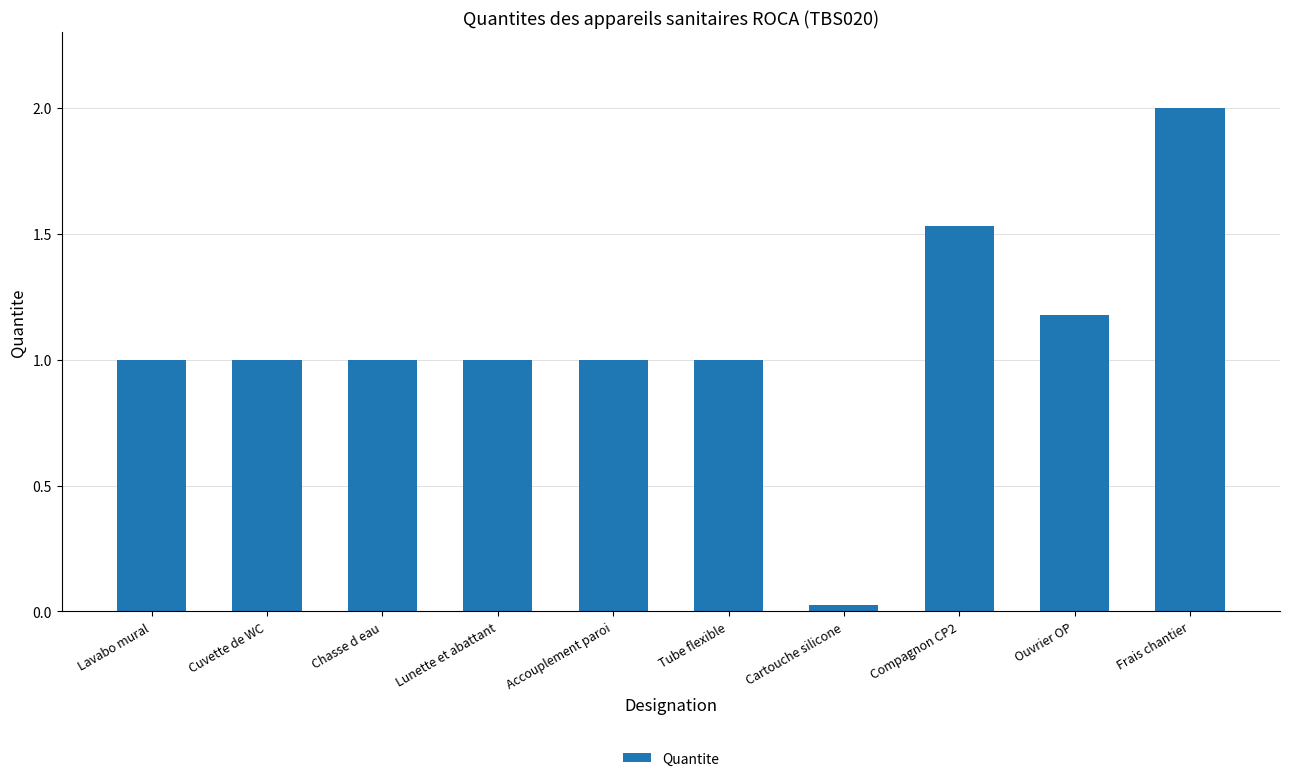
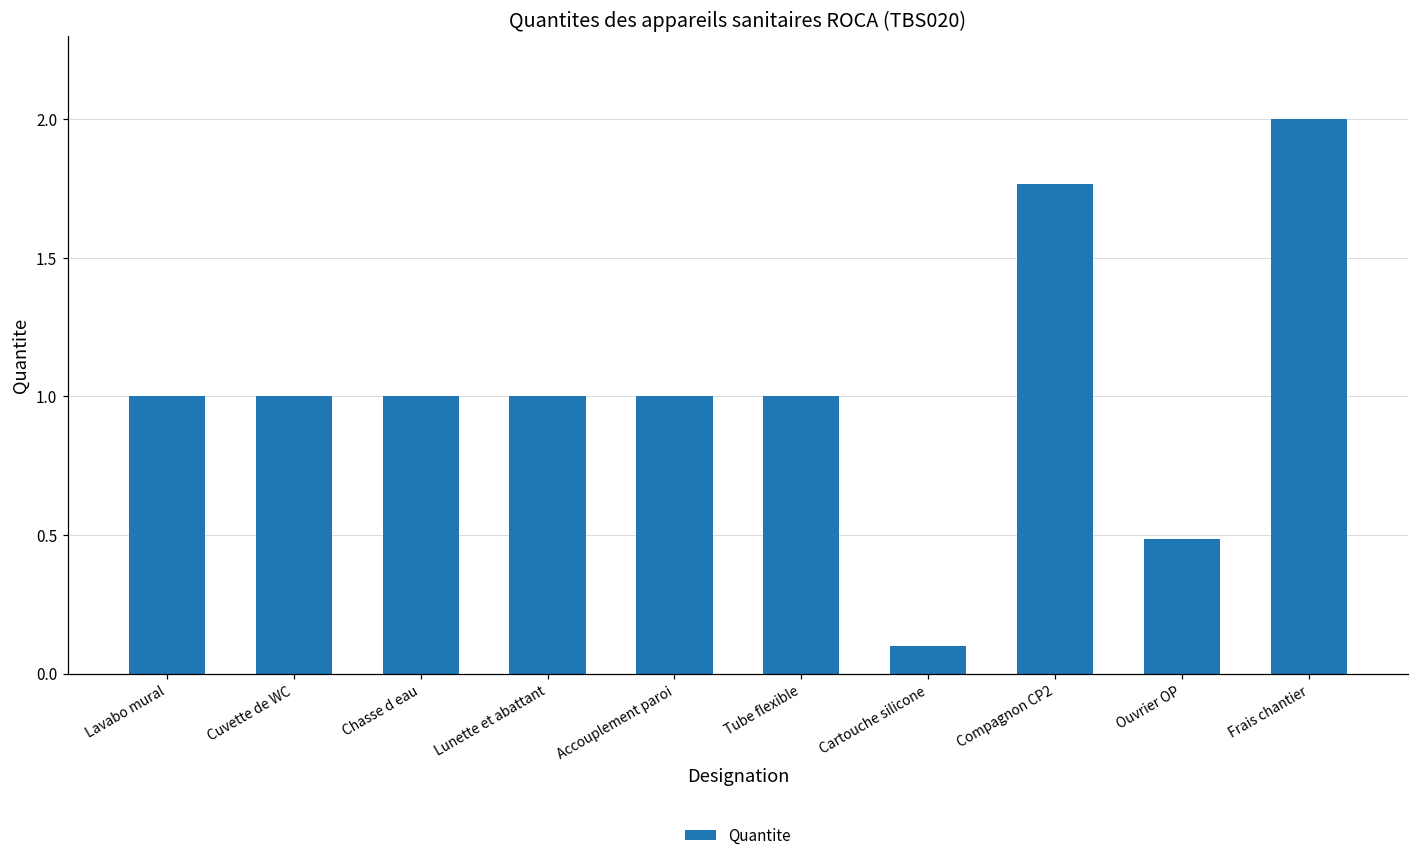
  {
    "Lavabo mural": 1.00,
    "Cuvette de WC": 1.00,
    "Chasse d eau": 1.00,
    "Lunette et abattant": 1.00,
    "Accouplement paroi": 1.00,
    "Tube flexible": 1.00,
-   "Cartouche silicone": 0.02,
-   "Compagnon CP2": 1.53,
-   "Ouvrier OP": 1.18,
+   "Cartouche silicone": 0.10,
+   "Compagnon CP2": 1.77,
+   "Ouvrier OP": 0.49,
    "Frais chantier": 2.00
  }
